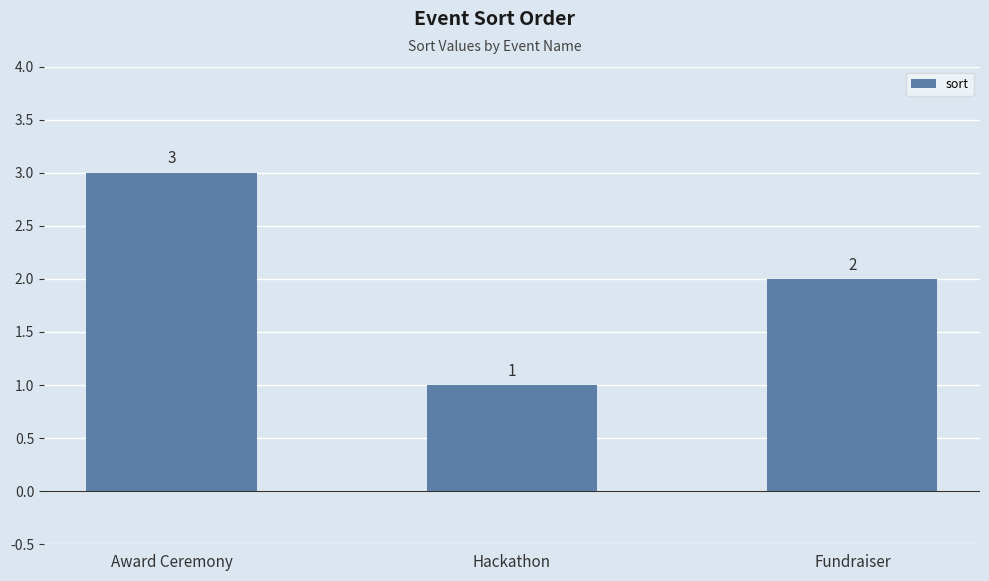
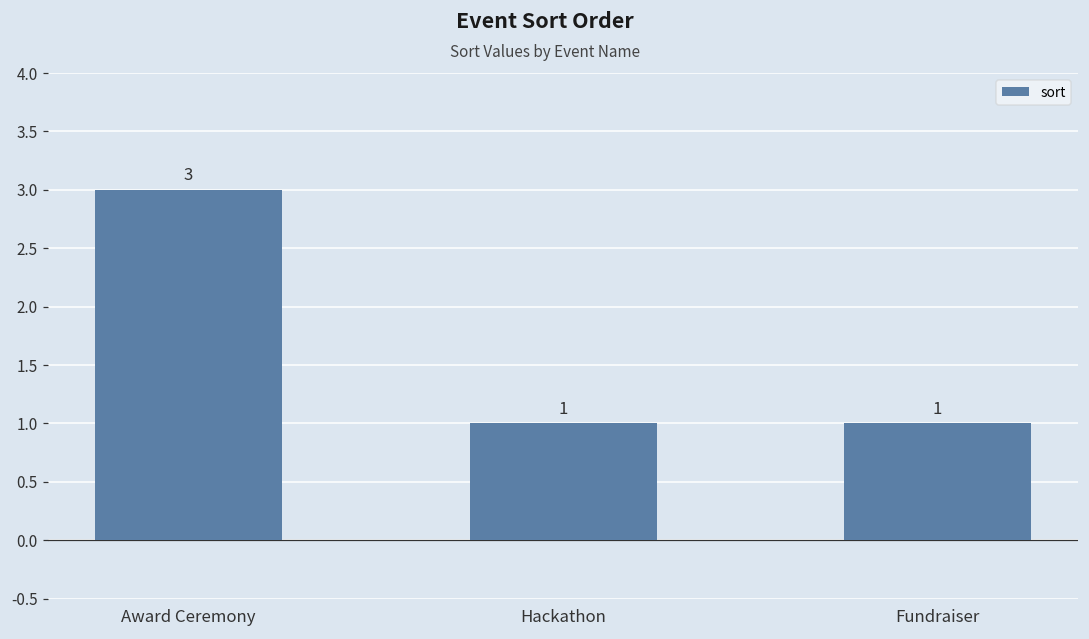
  {
    "Award Ceremony": 3,
    "Hackathon": 1,
-   "Fundraiser": 2
+   "Fundraiser": 1
  }
